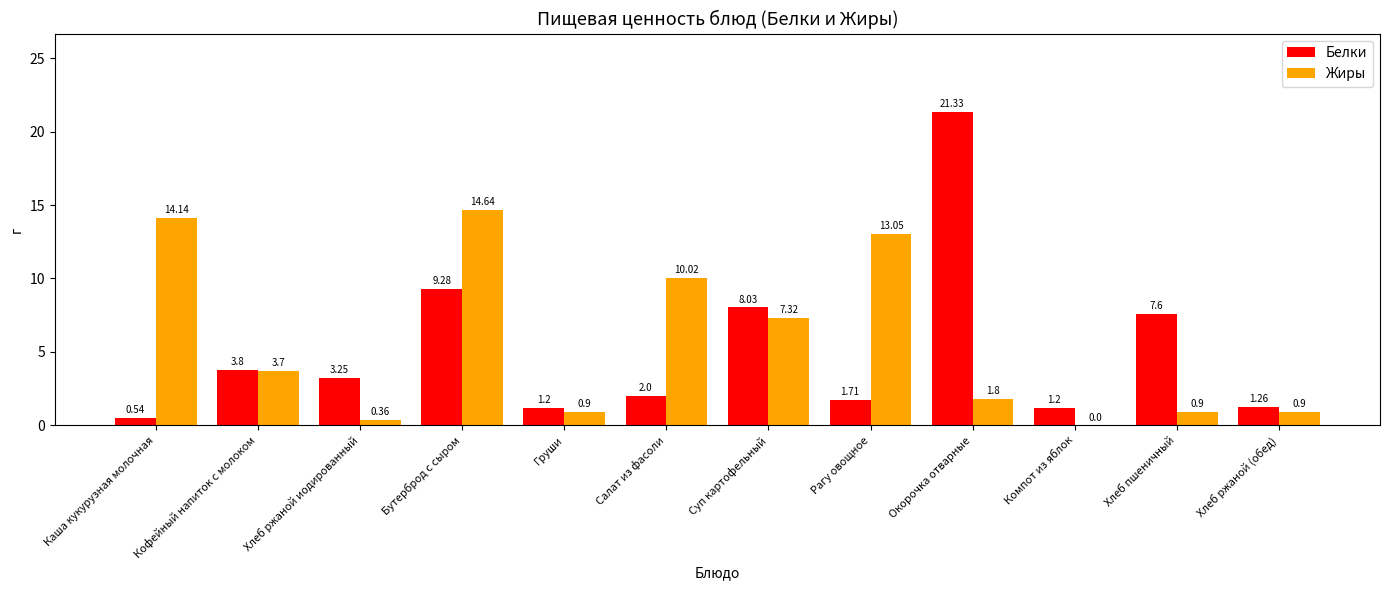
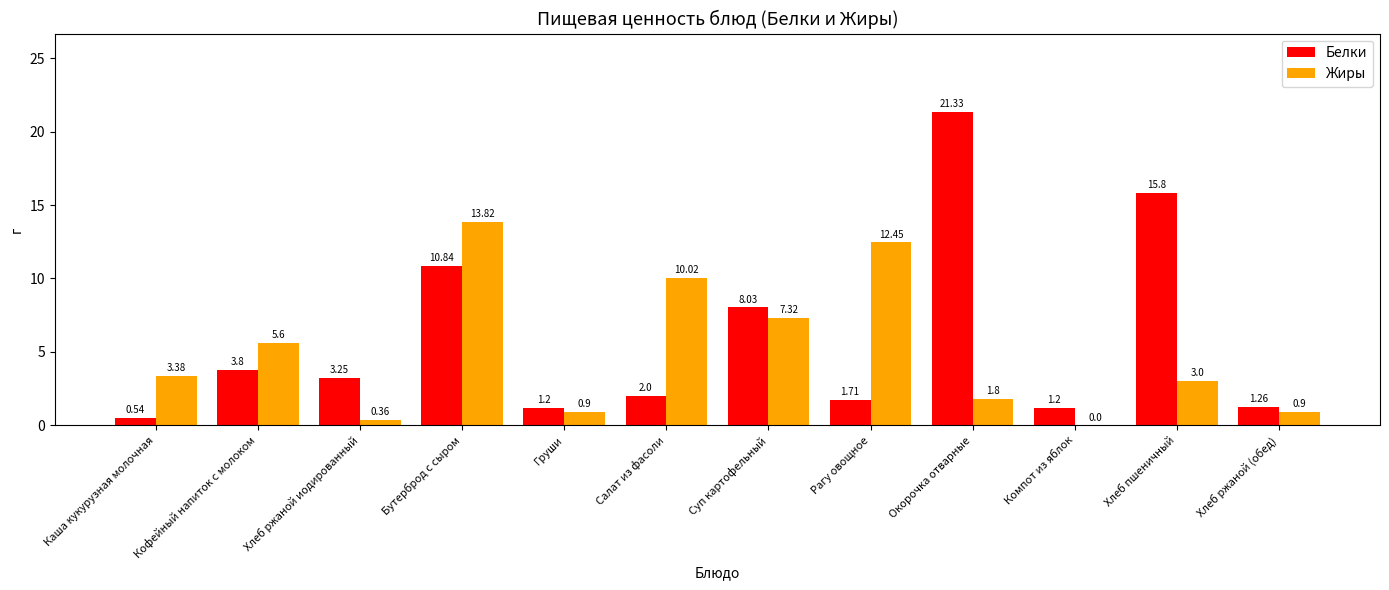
  {
    "Белки": {
      "Каша кукурузная молочная": 0.54,
      "Кофейный напиток с молоком": 3.8,
      "Хлеб ржаной иодированный": 3.25,
-     "Бутерброд с сыром": 9.28,
+     "Бутерброд с сыром": 10.84,
      "Груши": 1.2,
      "Салат из фасоли": 2.0,
      "Суп картофельный": 8.03,
      "Рагу овощное": 1.71,
      "Окорочка отварные": 21.33,
      "Компот из яблок": 1.2,
-     "Хлеб пшеничный": 7.6,
+     "Хлеб пшеничный": 15.8,
      "Хлеб ржаной (обед)": 1.26
    },
    "Жиры": {
-     "Каша кукурузная молочная": 14.14,
-     "Кофейный напиток с молоком": 3.7,
+     "Каша кукурузная молочная": 3.38,
+     "Кофейный напиток с молоком": 5.6,
      "Хлеб ржаной иодированный": 0.36,
-     "Бутерброд с сыром": 14.64,
+     "Бутерброд с сыром": 13.82,
      "Груши": 0.9,
      "Салат из фасоли": 10.02,
      "Суп картофельный": 7.32,
-     "Рагу овощное": 13.05,
+     "Рагу овощное": 12.45,
      "Окорочка отварные": 1.8,
      "Компот из яблок": 0.0,
-     "Хлеб пшеничный": 0.9,
+     "Хлеб пшеничный": 3.0,
      "Хлеб ржаной (обед)": 0.9
    }
  }
